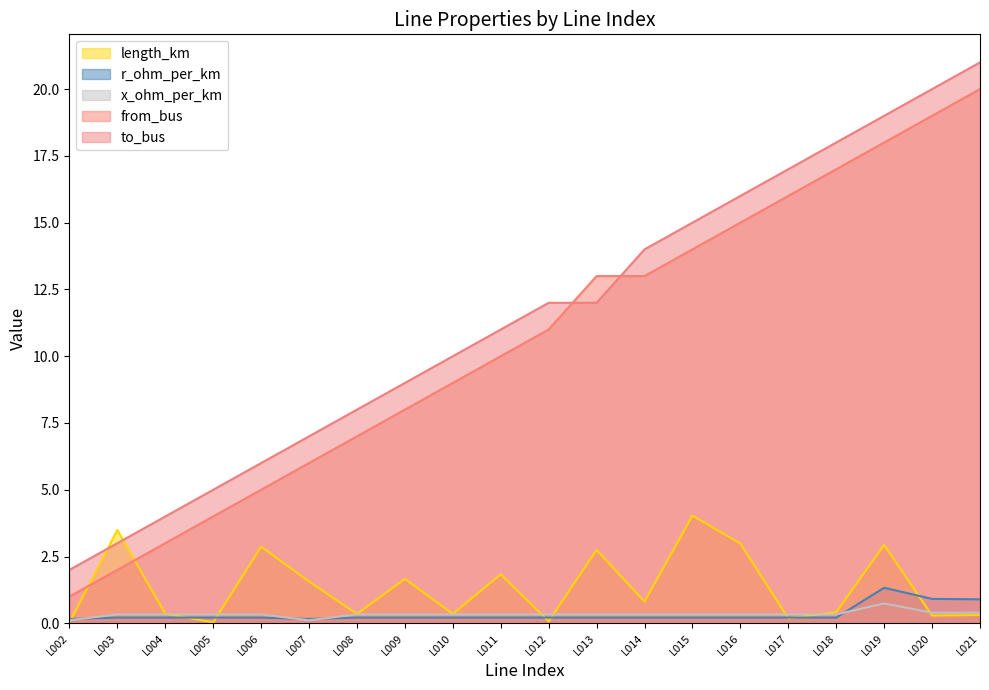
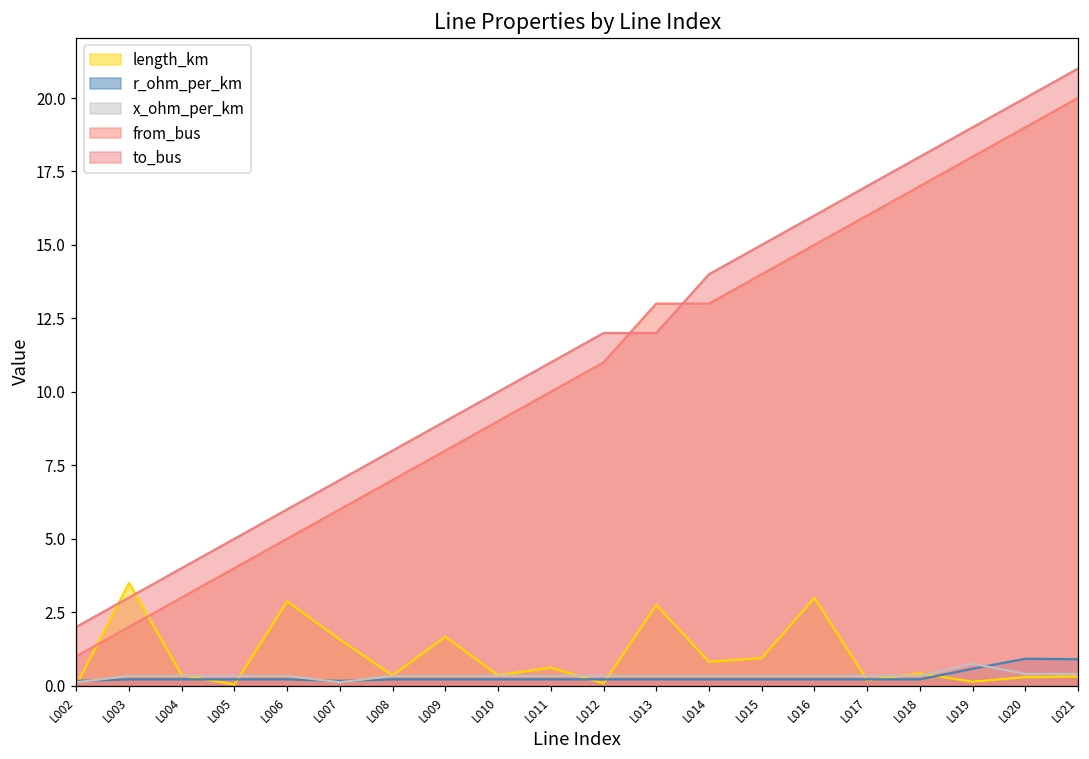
  {
    "length_km": {
      "L003": 3.5,
      "L005": 0.0,
      "L006": 2.9,
      "L007": 1.6,
      "L009": 1.7,
-     "L011": 1.8,
+     "L011": 0.6,
      "L012": 0.1,
      "L013": 2.7,
      "L014": 0.8,
-     "L015": 4.0,
+     "L015": 0.9,
      "L016": 3.0,
-     "L019": 2.9,
+     "L019": 0.1,
      "L020": 0.3
    },
    "r_ohm_per_km": {
      "L003": 0.2,
      "L004": 0.2,
      "L005": 0.2,
      "L006": 0.2,
      "L008": 0.2,
      "L009": 0.2,
      "L010": 0.2,
      "L011": 0.2,
      "L012": 0.2,
      "L013": 0.2,
      "L014": 0.2,
      "L015": 0.2,
      "L016": 0.2,
      "L018": 0.2,
-     "L019": 1.3,
+     "L019": 0.6,
      "L020": 0.9,
      "L021": 0.9
    },
    "x_ohm_per_km": {
      "L003": 0.3,
      "L005": 0.3,
      "L006": 0.3,
      "L009": 0.3,
      "L011": 0.3,
      "L012": 0.3,
      "L013": 0.3,
      "L014": 0.3,
      "L015": 0.3,
      "L016": 0.3,
      "L017": 0.3,
      "L019": 0.7,
      "L020": 0.4
    }
  }
